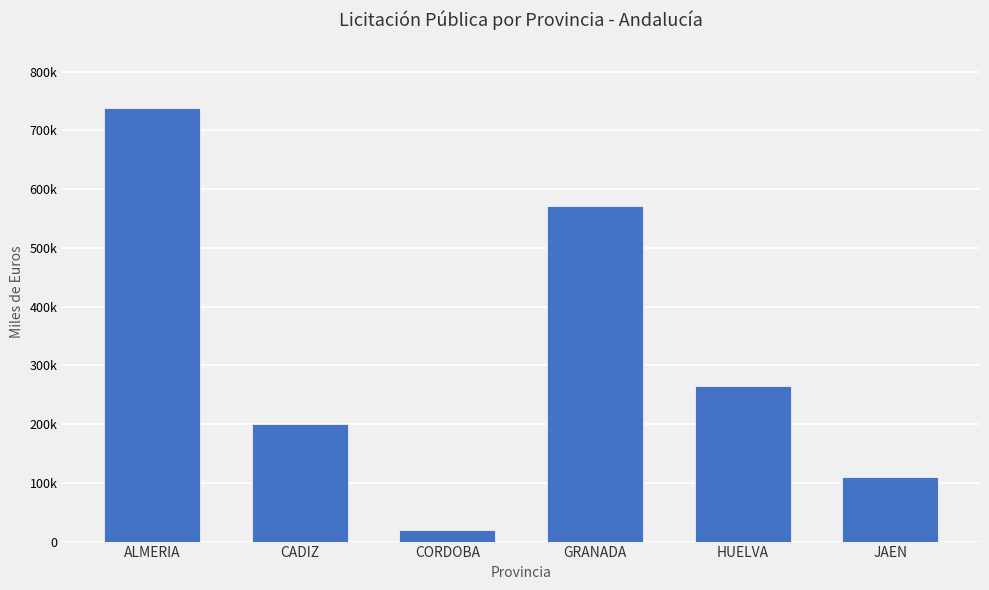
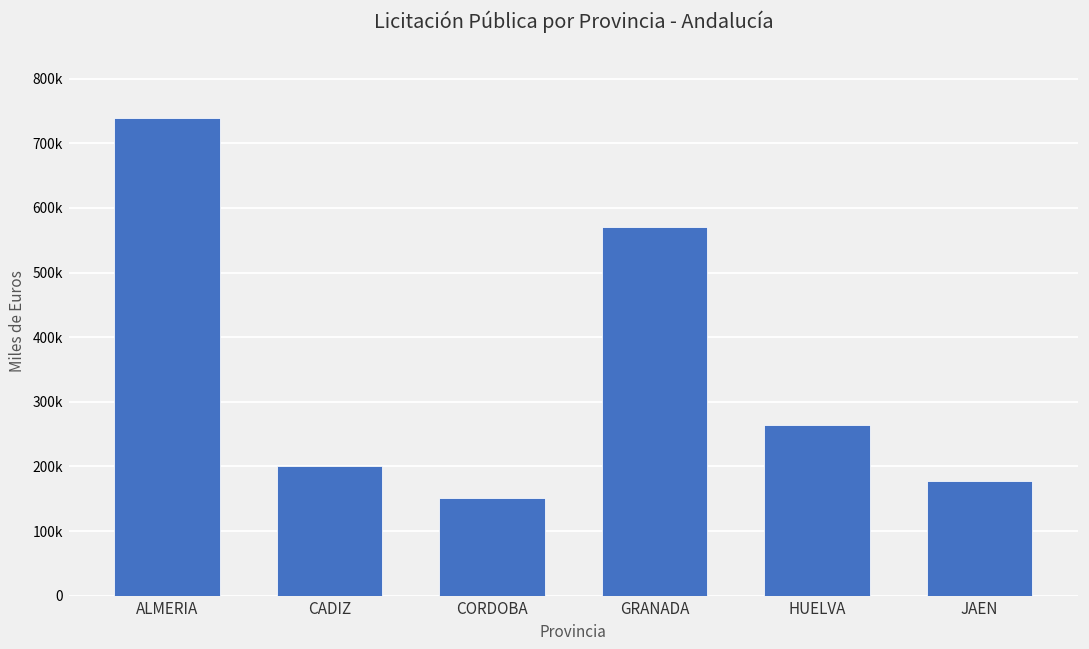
  {
    "ALMERIA": 740000,
    "CADIZ": 200000,
-   "CORDOBA": 20000,
+   "CORDOBA": 150000,
    "GRANADA": 570000,
    "HUELVA": 260000,
-   "JAEN": 110000
+   "JAEN": 180000
  }
